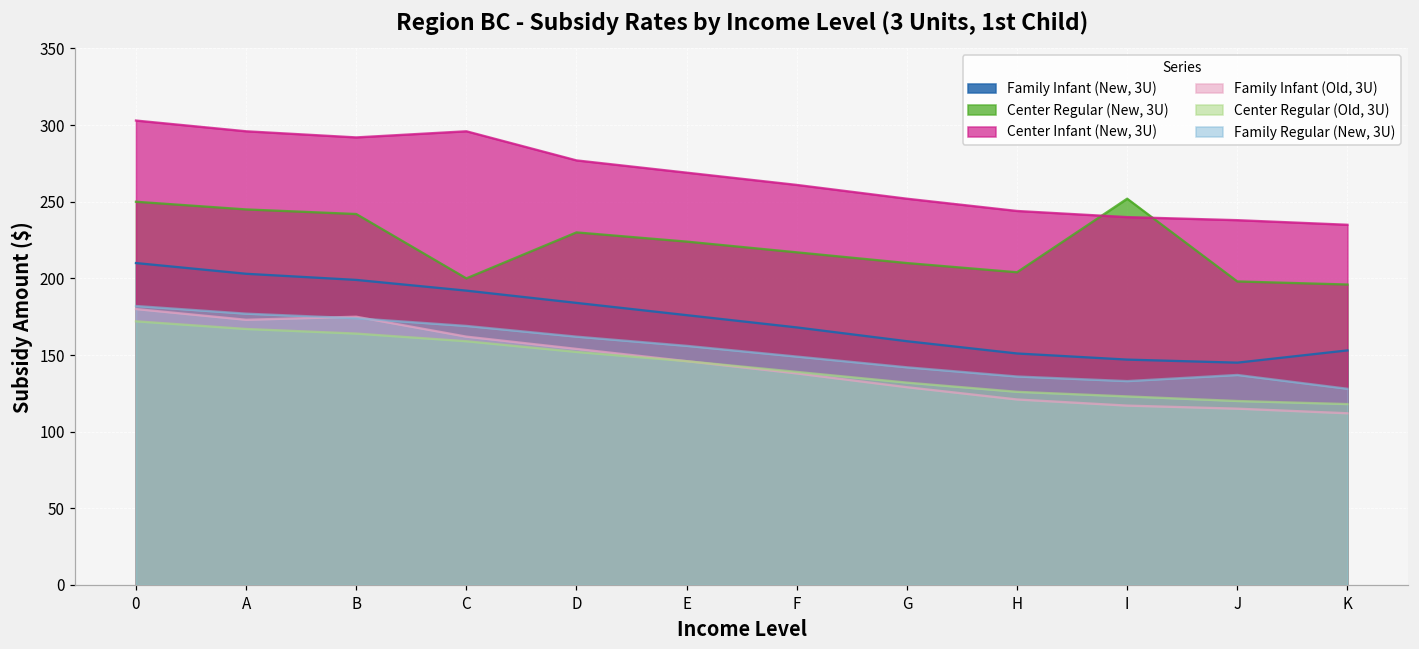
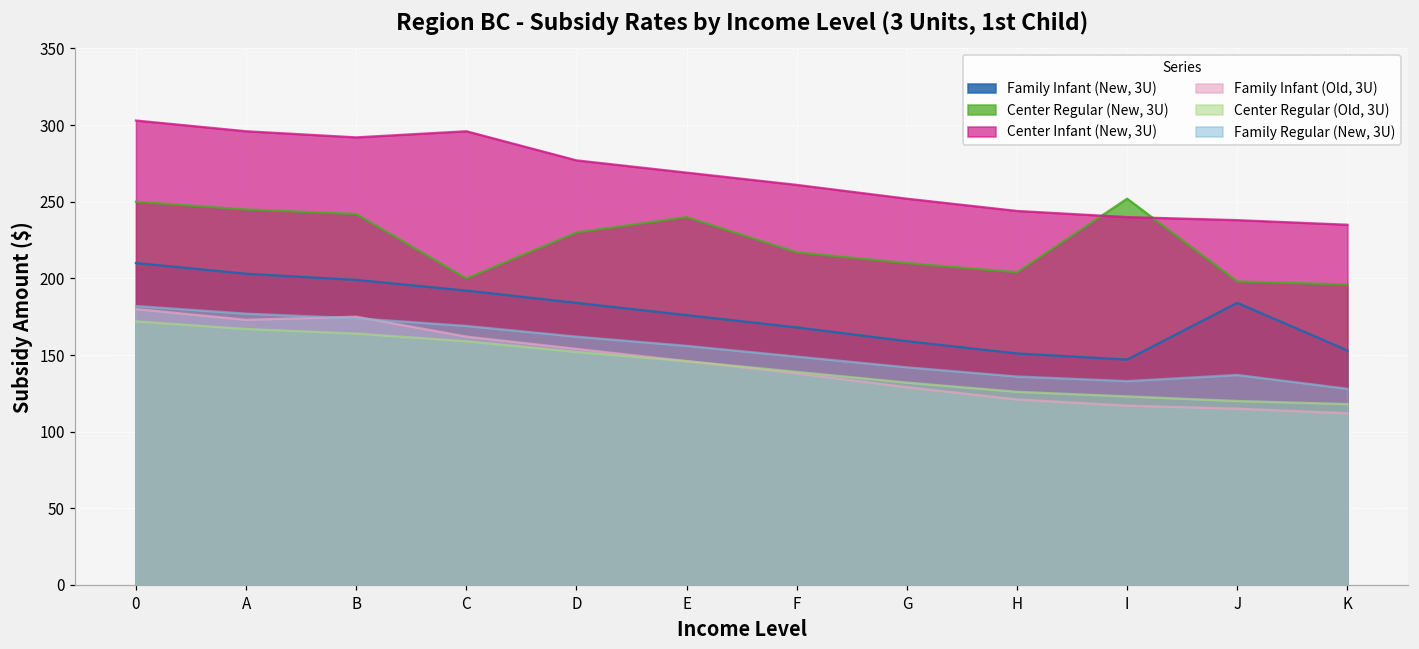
  {
    "Family Infant (New, 3U)": {
      "0": 210,
      "A": 203,
      "B": 199,
      "C": 192,
      "D": 184,
      "E": 176,
      "F": 168,
      "G": 159,
      "H": 151,
      "I": 147,
-     "J": 145,
+     "J": 184,
      "K": 153
    },
    "Center Regular (New, 3U)": {
      "0": 250,
      "A": 245,
      "B": 242,
      "C": 200,
      "D": 230,
-     "E": 224,
+     "E": 240,
      "F": 217,
      "G": 210,
      "H": 204,
      "I": 252,
      "J": 198,
      "K": 196
    },
    "Center Infant (New, 3U)": {
      "0": 303,
      "A": 296,
      "B": 292,
      "C": 296,
      "D": 277,
      "E": 269,
      "F": 261,
      "G": 252,
      "H": 244,
      "I": 240,
      "J": 238,
      "K": 235
    },
    "Family Infant (Old, 3U)": {
      "0": 180,
      "A": 173,
      "C": 162,
      "D": 154,
      "G": 129,
      "H": 121,
      "I": 117,
      "J": 115,
      "K": 112
    },
    "Center Regular (Old, 3U)": {
      "0": 172,
      "A": 167,
      "B": 164,
      "C": 159,
      "D": 152,
      "G": 132,
      "H": 126,
      "I": 123,
      "J": 120,
      "K": 118
    },
    "Family Regular (New, 3U)": {
      "0": 182,
      "A": 177,
      "C": 169,
      "D": 162,
      "E": 156,
      "F": 149,
      "G": 142,
      "H": 136,
      "I": 133,
      "J": 137,
      "K": 128
    }
  }
